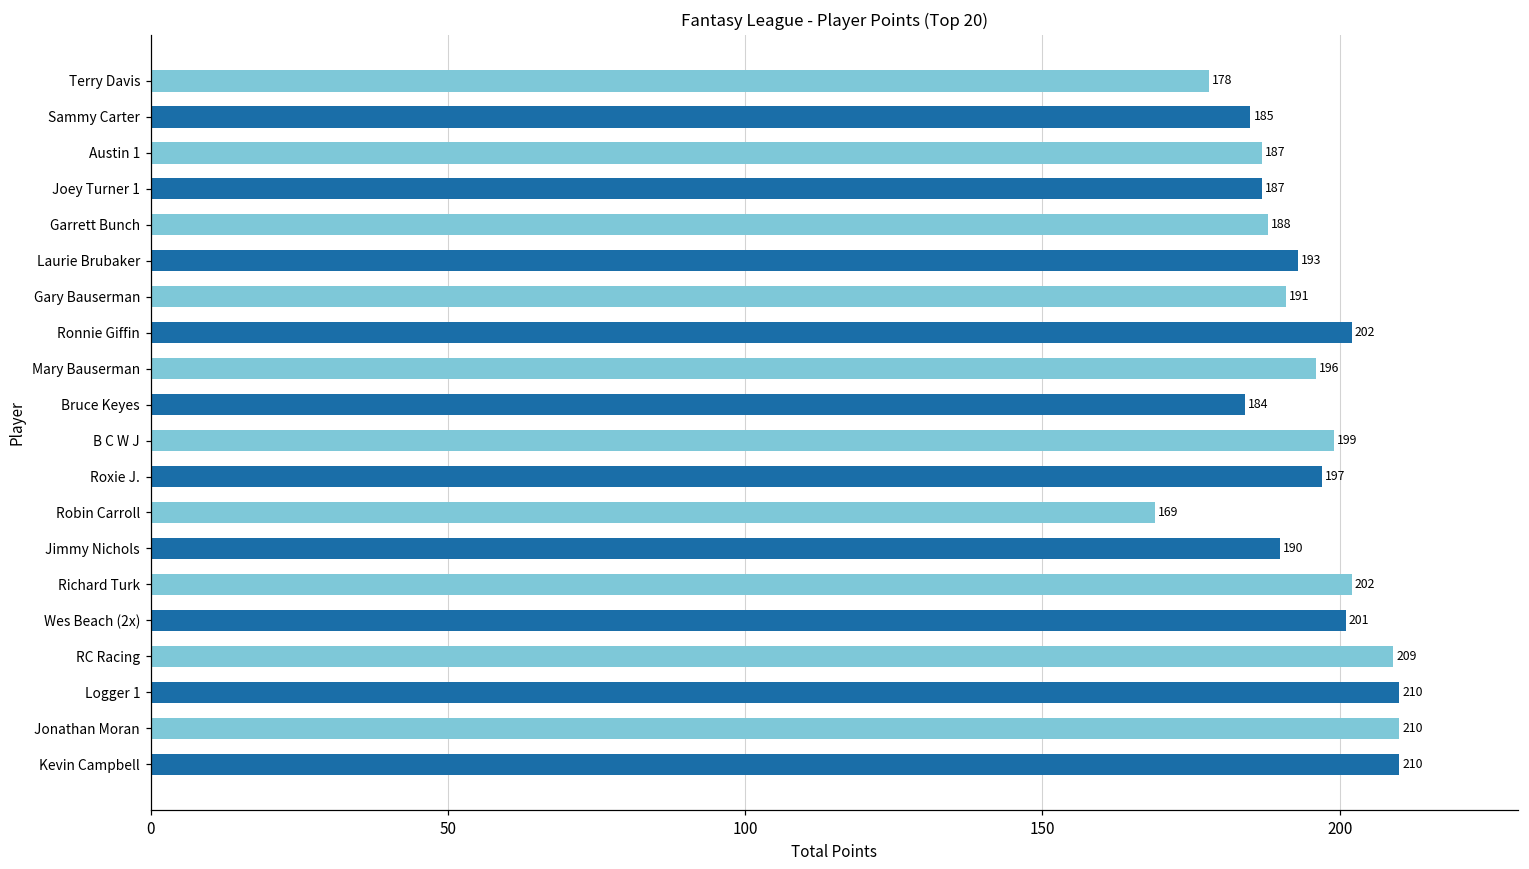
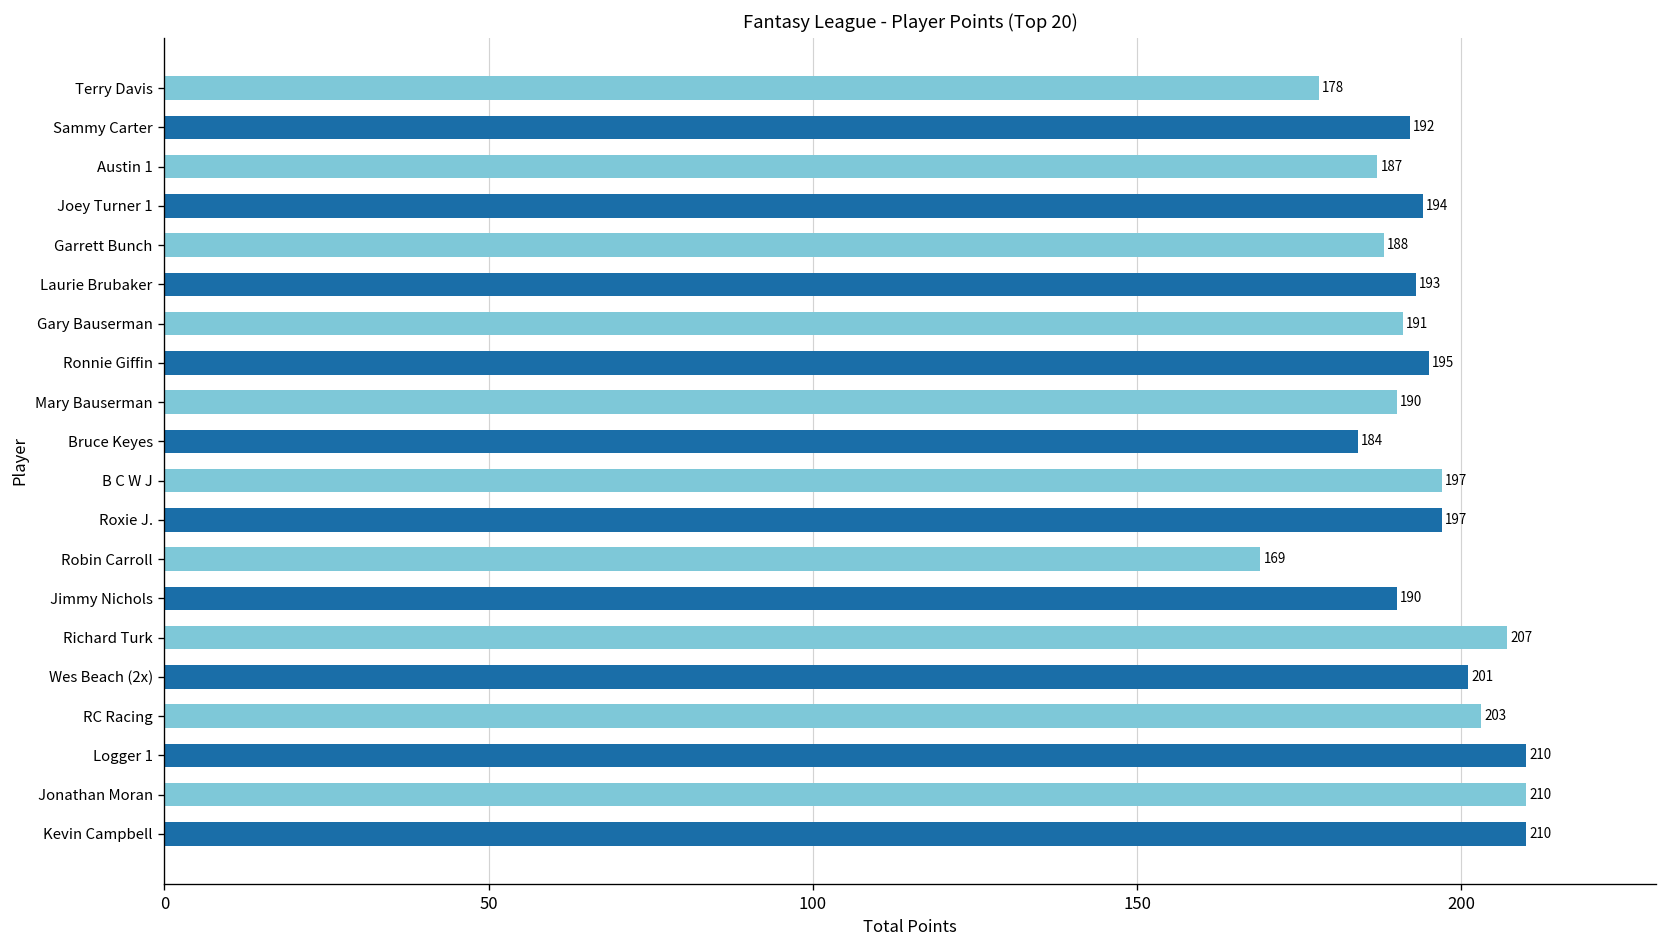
  {
    "Terry Davis": 178,
-   "Sammy Carter": 185,
+   "Sammy Carter": 192,
    "Austin 1": 187,
-   "Joey Turner 1": 187,
+   "Joey Turner 1": 194,
    "Garrett Bunch": 188,
    "Laurie Brubaker": 193,
    "Gary Bauserman": 191,
-   "Ronnie Giffin": 202,
-   "Mary Bauserman": 196,
+   "Ronnie Giffin": 195,
+   "Mary Bauserman": 190,
    "Bruce Keyes": 184,
-   "B C W J": 199,
+   "B C W J": 197,
    "Roxie J.": 197,
    "Robin Carroll": 169,
    "Jimmy Nichols": 190,
-   "Richard Turk": 202,
+   "Richard Turk": 207,
    "Wes Beach (2x)": 201,
-   "RC Racing": 209,
+   "RC Racing": 203,
    "Logger 1": 210,
    "Jonathan Moran": 210,
    "Kevin Campbell": 210
  }
